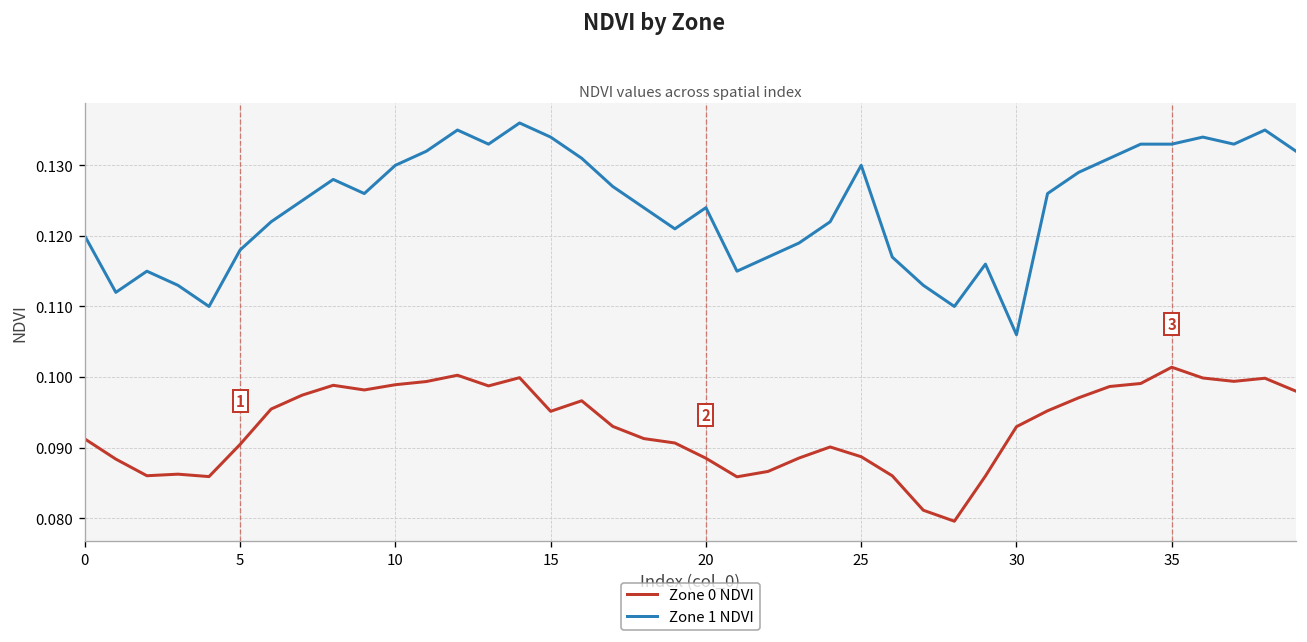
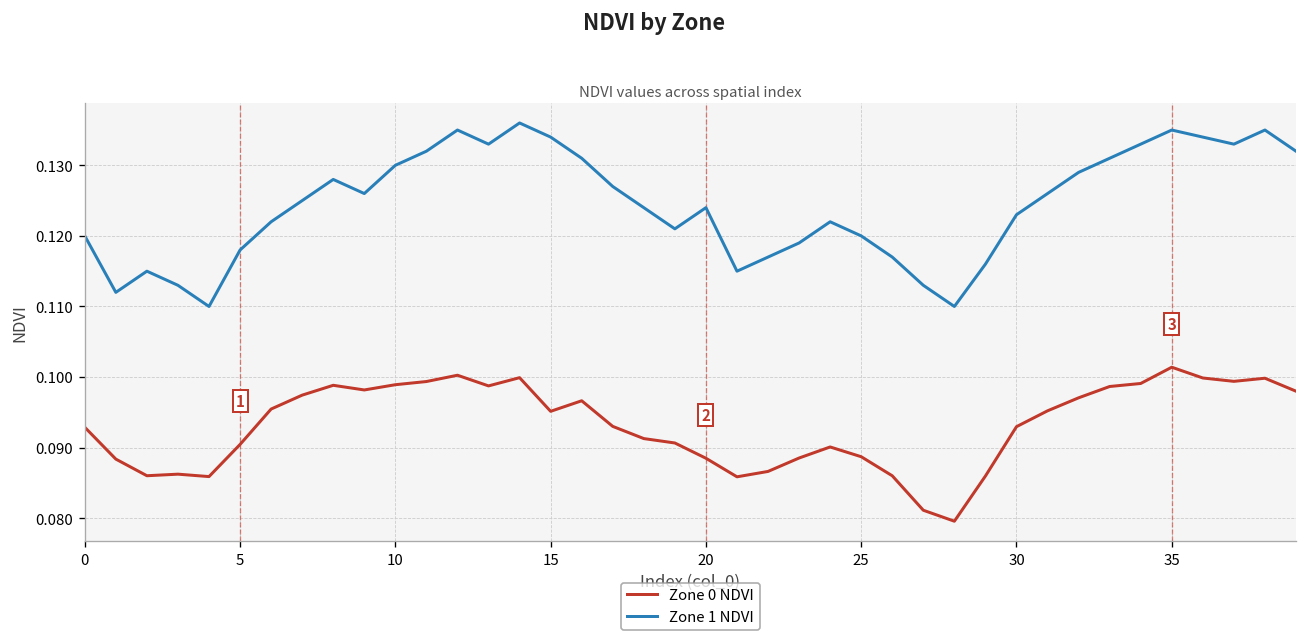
  {
    "Zone 0 NDVI": {
-     "0": 0.091,
+     "0": 0.093,
      "5": 0.090,
      "10": 0.099,
      "15": 0.095,
      "20": 0.088,
      "25": 0.089,
      "30": 0.093,
      "35": 0.101
    },
    "Zone 1 NDVI": {
      "0": 0.120,
      "5": 0.118,
      "10": 0.130,
      "15": 0.134,
      "20": 0.124,
-     "25": 0.13,
-     "30": 0.106,
-     "35": 0.133
+     "25": 0.12,
+     "30": 0.123,
+     "35": 0.135
    }
  }
